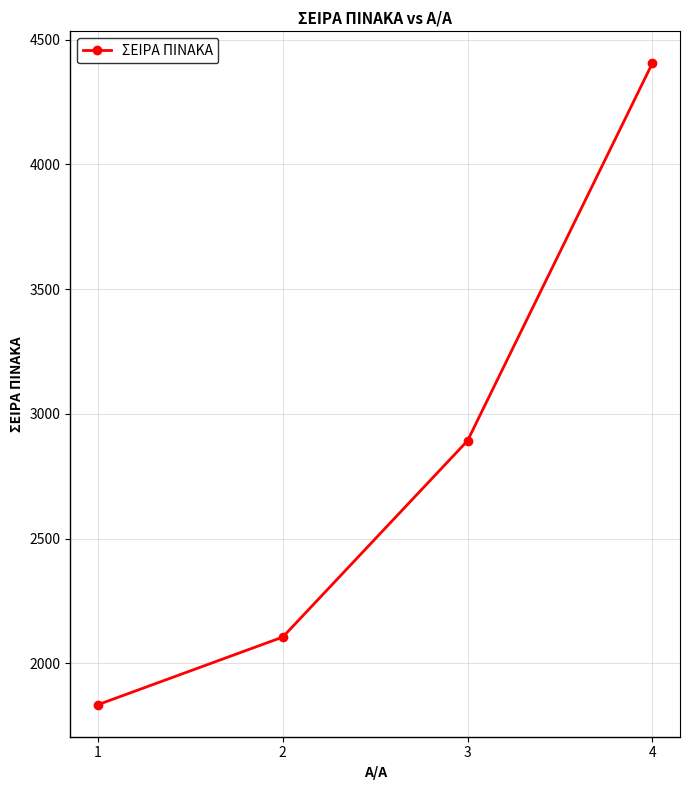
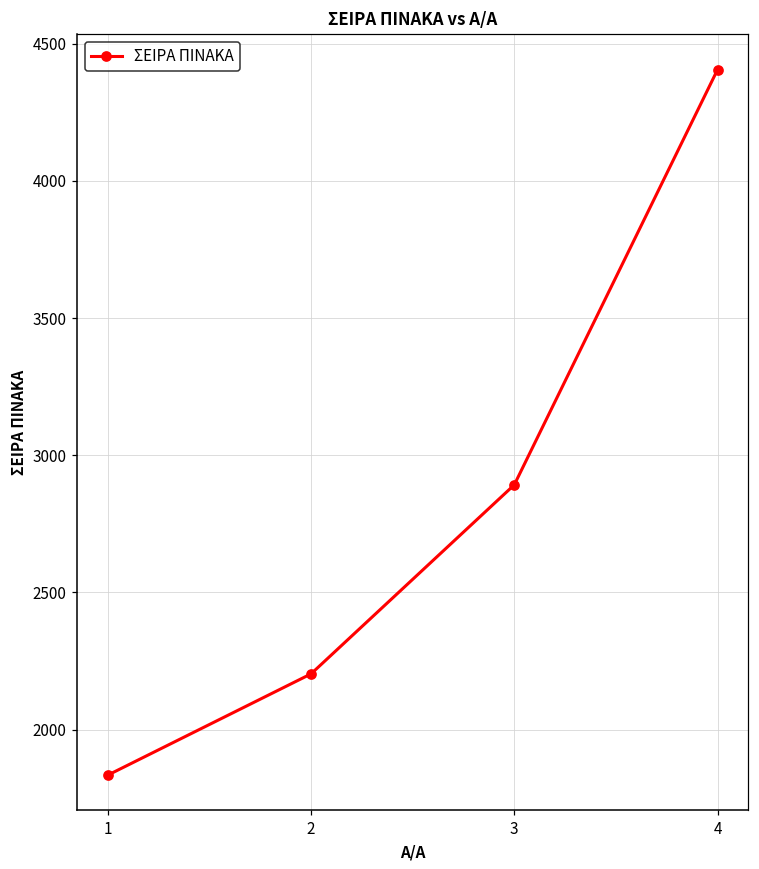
  {
    "1": 1830,
-   "2": 2110,
+   "2": 2200,
    "3": 2890,
    "4": 4410
  }
